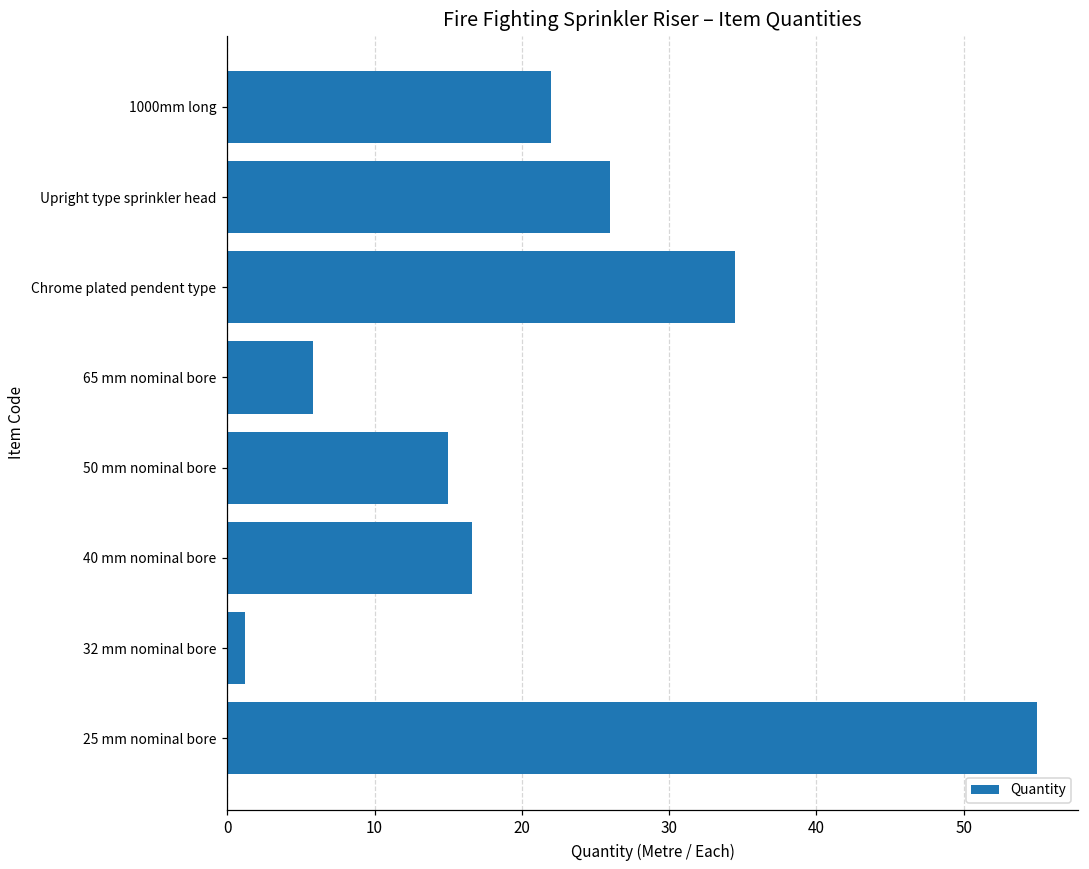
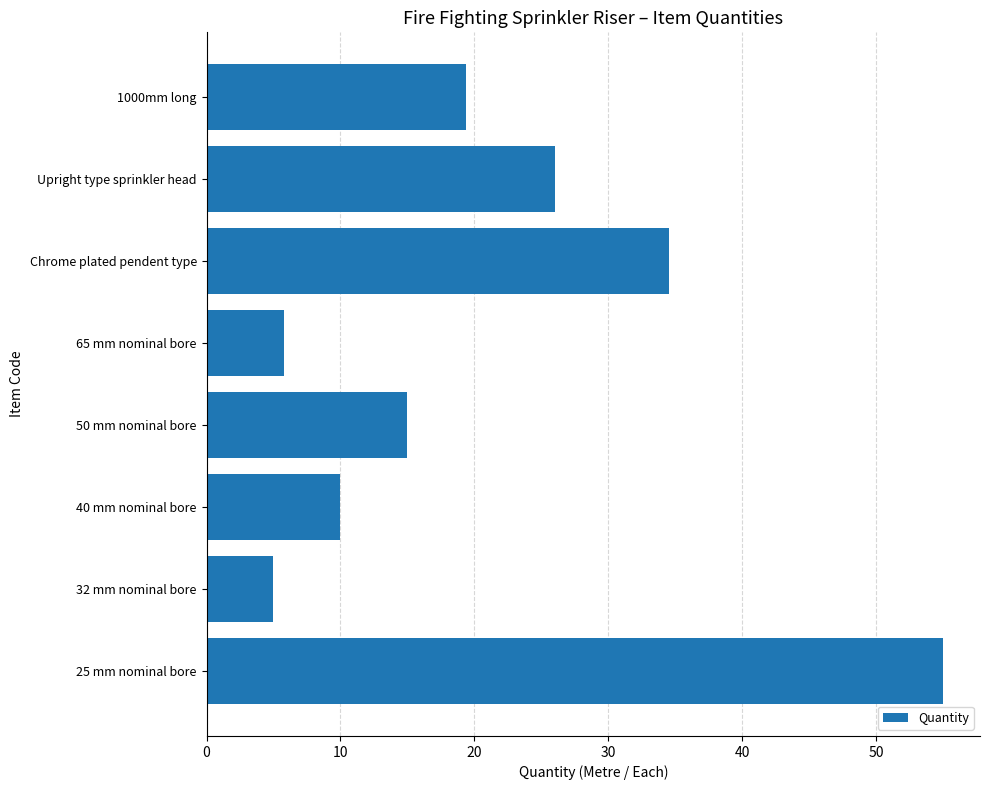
  {
-   "1000mm long": 22.0,
+   "1000mm long": 19.4,
    "Upright type sprinkler head": 26.0,
    "Chrome plated pendent type": 34.5,
    "65 mm nominal bore": 5.8,
    "50 mm nominal bore": 15.0,
-   "40 mm nominal bore": 16.6,
-   "32 mm nominal bore": 1.2,
+   "40 mm nominal bore": 10.0,
+   "32 mm nominal bore": 5.0,
    "25 mm nominal bore": 55.0
  }
